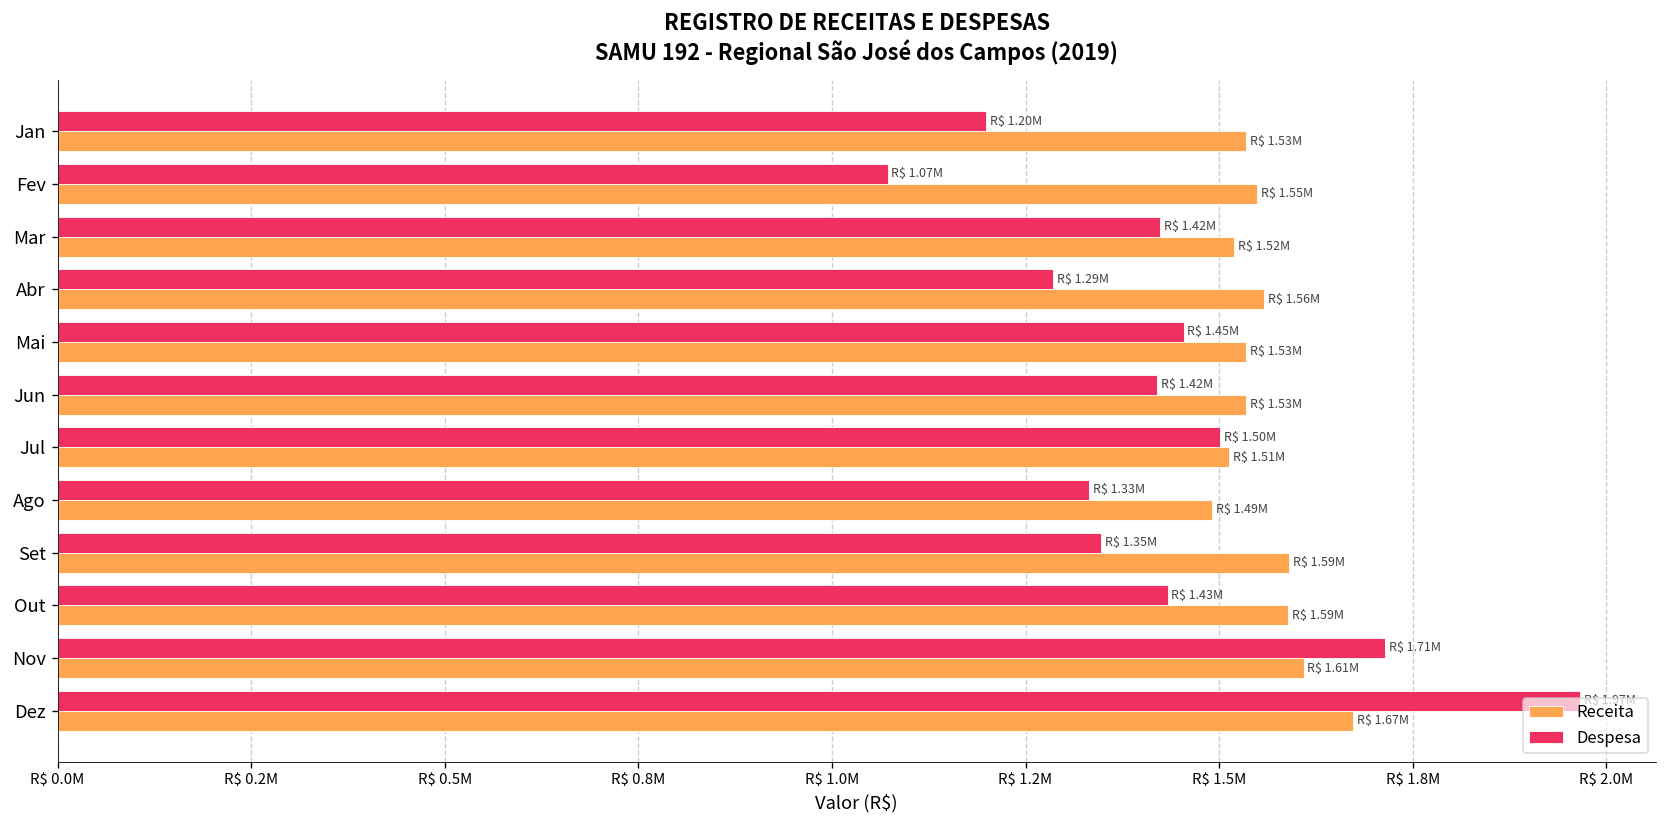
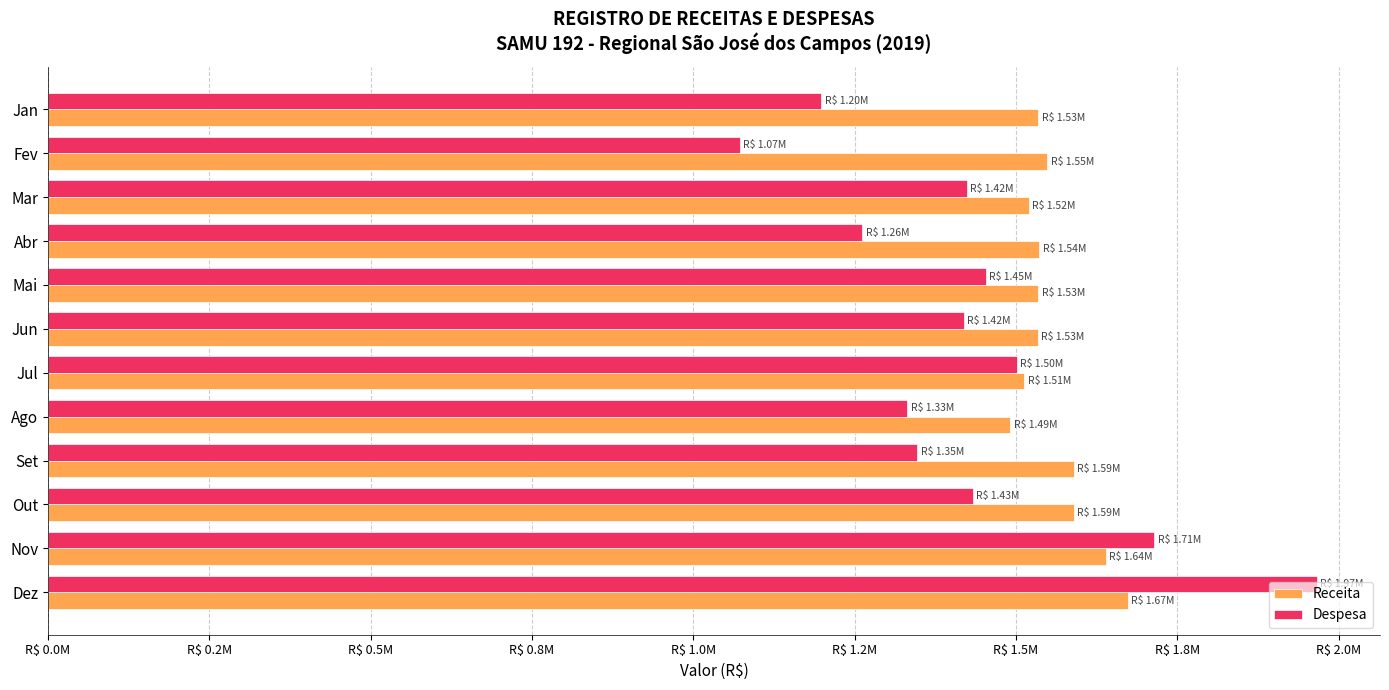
  {
    "Receita": {
      "Jan": "1.53M",
      "Fev": "1.55M",
      "Mar": "1.52M",
-     "Abr": "1.56M",
+     "Abr": "1.54M",
      "Mai": "1.53M",
      "Jun": "1.53M",
      "Jul": "1.51M",
      "Ago": "1.49M",
      "Set": "1.59M",
      "Out": "1.59M",
-     "Nov": "1.61M",
+     "Nov": "1.64M",
      "Dez": "1.67M"
    },
    "Despesa": {
      "Jan": "1.20M",
      "Fev": "1.07M",
      "Mar": "1.42M",
-     "Abr": "1.29M",
+     "Abr": "1.26M",
      "Mai": "1.45M",
      "Jun": "1.42M",
      "Jul": "1.50M",
      "Ago": "1.33M",
      "Set": "1.35M",
      "Out": "1.43M",
      "Nov": "1.71M"
    }
  }
